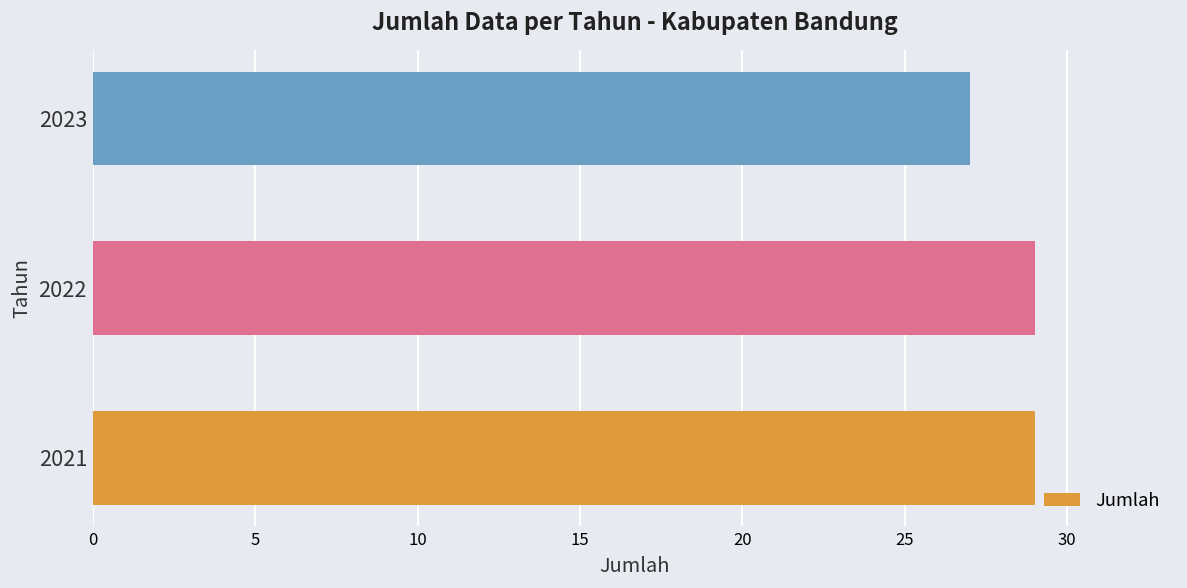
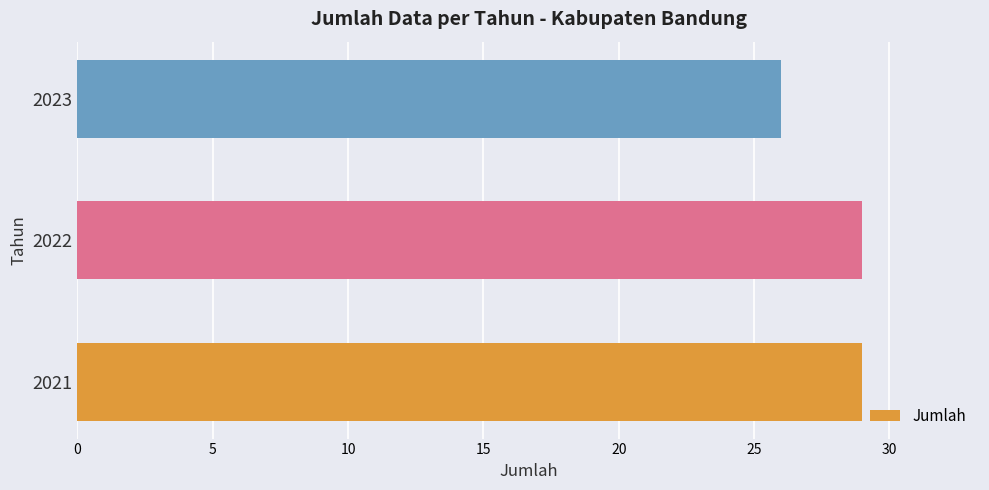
  {
-   "2023": 27,
+   "2023": 26,
    "2022": 29,
    "2021": 29
  }
